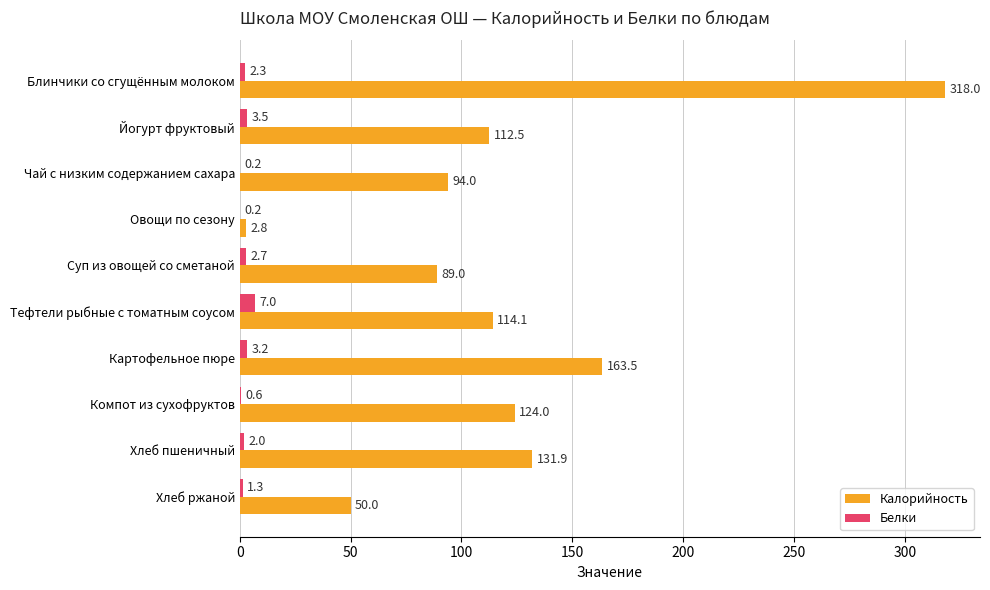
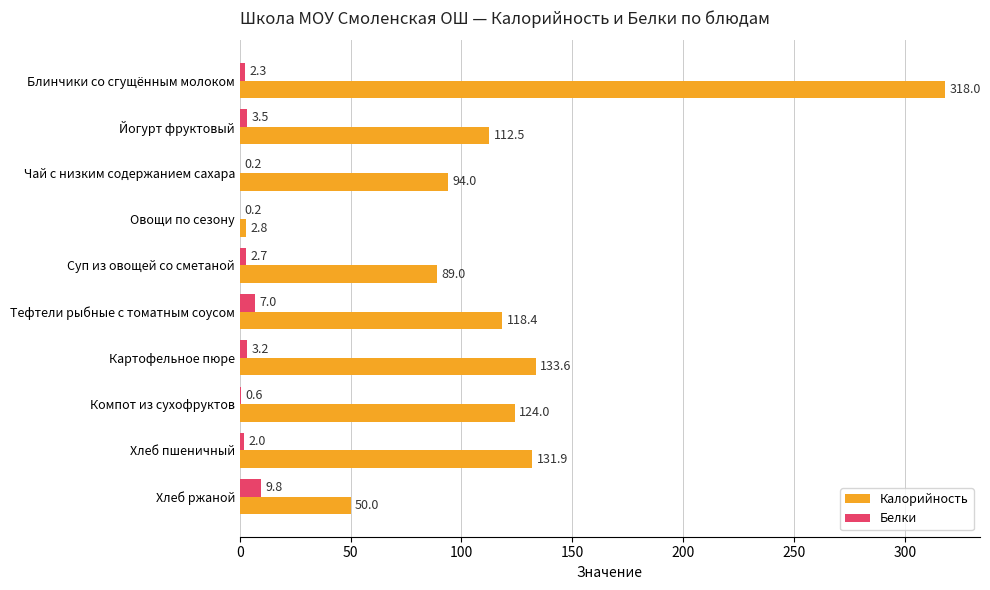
  {
    "Калорийность": {
      "Блинчики со сгущённым молоком": 318.0,
      "Йогурт фруктовый": 112.5,
      "Чай с низким содержанием сахара": 94.0,
      "Овощи по сезону": 2.8,
      "Суп из овощей со сметаной": 89.0,
-     "Тефтели рыбные с томатным соусом": 114.1,
-     "Картофельное пюре": 163.5,
+     "Тефтели рыбные с томатным соусом": 118.4,
+     "Картофельное пюре": 133.6,
      "Компот из сухофруктов": 124.0,
      "Хлеб пшеничный": 131.9,
      "Хлеб ржаной": 50.0
    },
    "Белки": {
      "Блинчики со сгущённым молоком": 2.3,
      "Йогурт фруктовый": 3.5,
      "Чай с низким содержанием сахара": 0.2,
      "Овощи по сезону": 0.2,
      "Суп из овощей со сметаной": 2.7,
      "Тефтели рыбные с томатным соусом": 7.0,
      "Картофельное пюре": 3.2,
      "Компот из сухофруктов": 0.6,
      "Хлеб пшеничный": 2.0,
-     "Хлеб ржаной": 1.3
+     "Хлеб ржаной": 9.8
    }
  }
